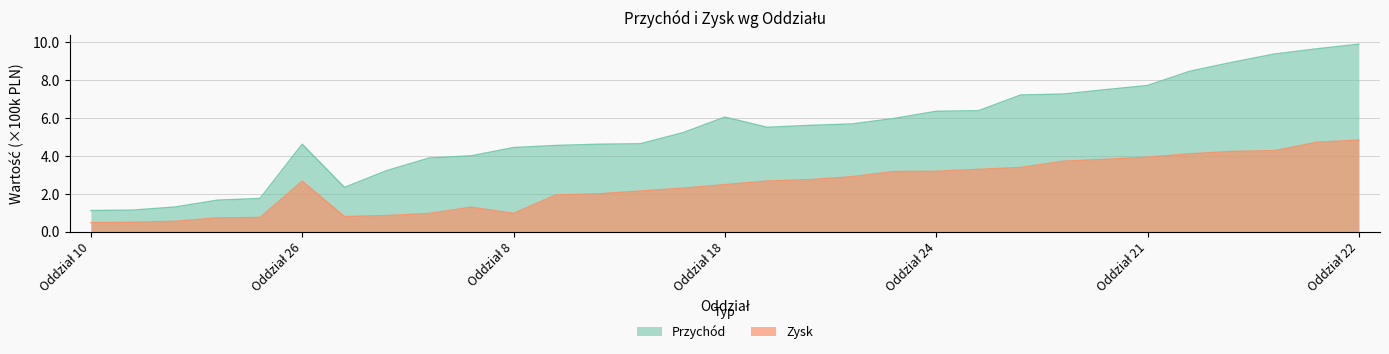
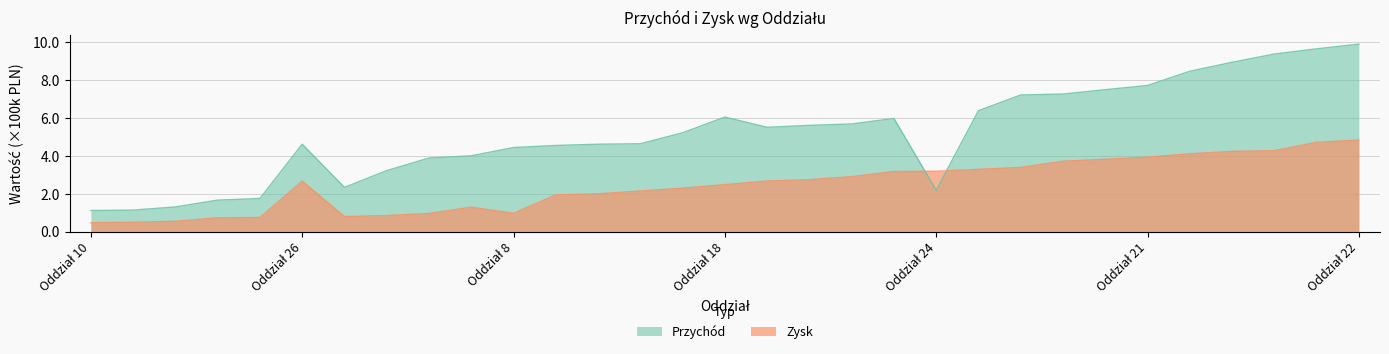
  {
    "Przychód": {
      "Oddział 10": 1.1,
      "Oddział 26": 4.6,
      "Oddział 8": 4.4,
      "Oddział 18": 6.0,
-     "Oddział 24": 6.3,
+     "Oddział 24": 2.2,
      "Oddział 21": 7.7,
      "Oddział 22": 9.9
    },
    "Zysk": {
      "Oddział 10": 0.5,
      "Oddział 26": 2.7,
      "Oddział 8": 1.0,
      "Oddział 18": 2.5,
      "Oddział 24": 3.2,
      "Oddział 21": 3.9,
      "Oddział 22": 4.8
    }
  }
